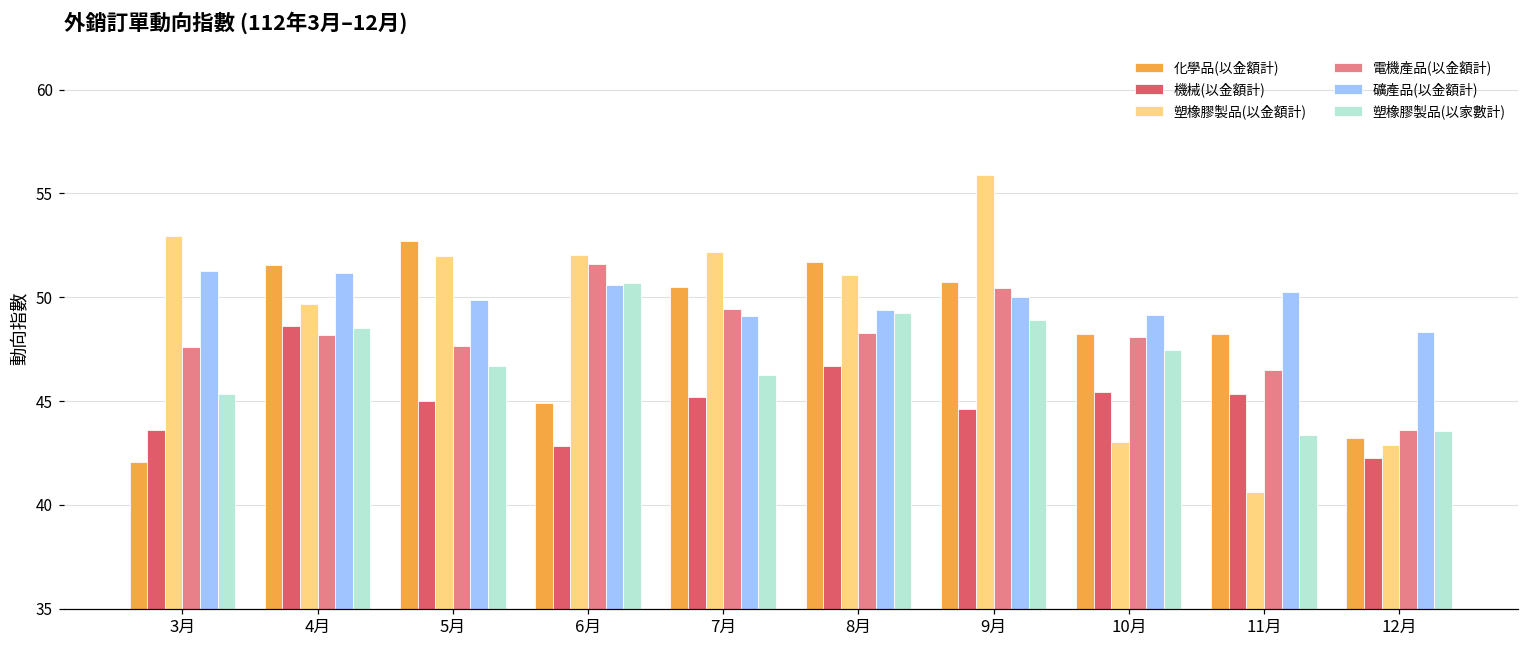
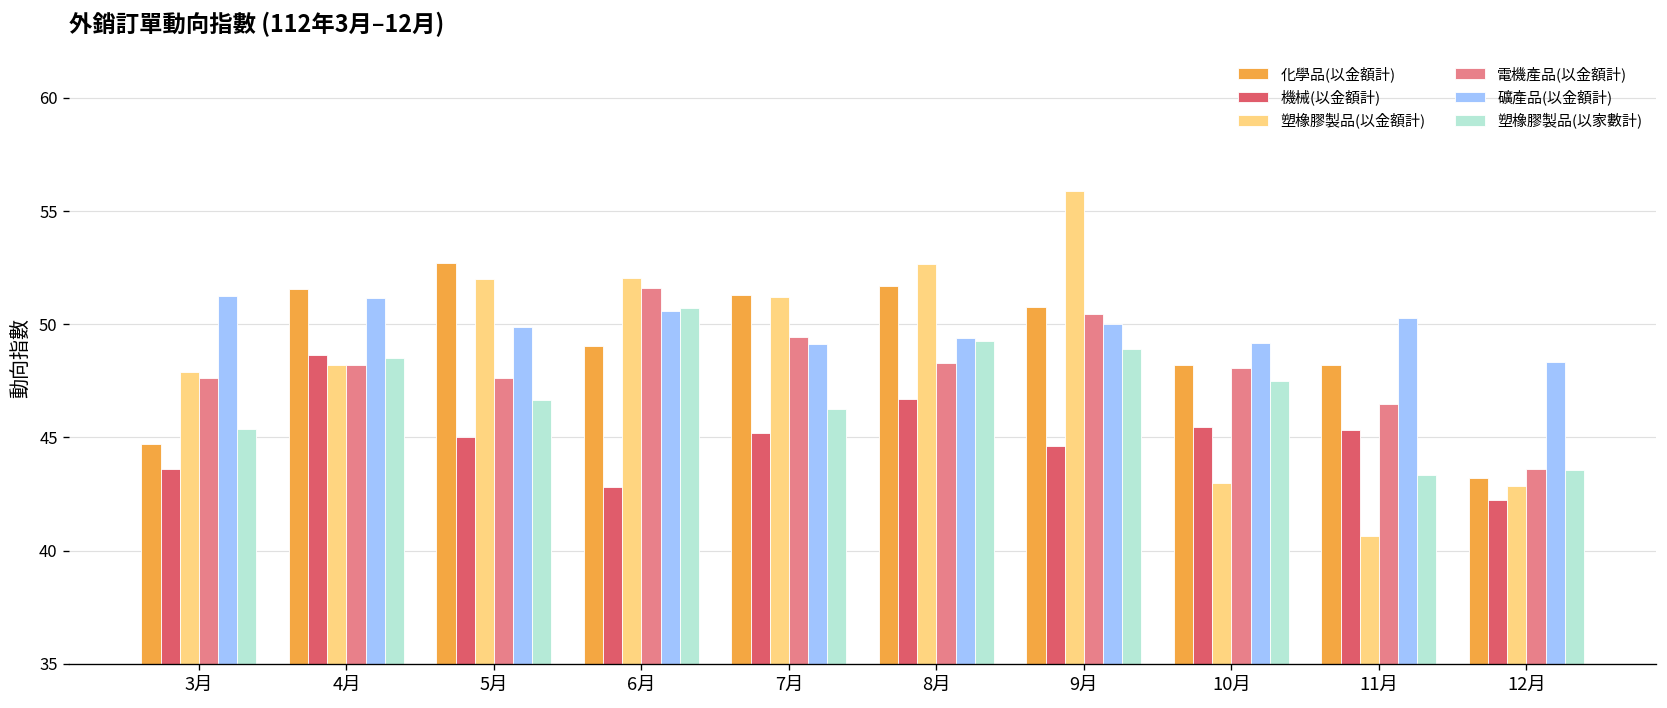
  {
    "化學品(以金額計)": {
-     "3月": 42.0,
+     "3月": 44.7,
      "4月": 51.5,
      "5月": 52.7,
-     "6月": 44.9,
-     "7月": 50.5,
+     "6月": 49.0,
+     "7月": 51.3,
      "8月": 51.7,
      "9月": 50.7,
      "10月": 48.2,
      "11月": 48.2,
      "12月": 43.2
    },
    "塑橡膠製品(以金額計)": {
-     "3月": 53.0,
-     "4月": 49.7,
+     "3月": 47.9,
+     "4月": 48.2,
      "5月": 52.0,
      "6月": 52.1,
-     "7月": 52.2,
-     "8月": 51.1,
+     "7月": 51.2,
+     "8月": 52.6,
      "9月": 55.9,
      "10月": 43.0,
      "11月": 40.6,
      "12月": 42.9
    }
  }
